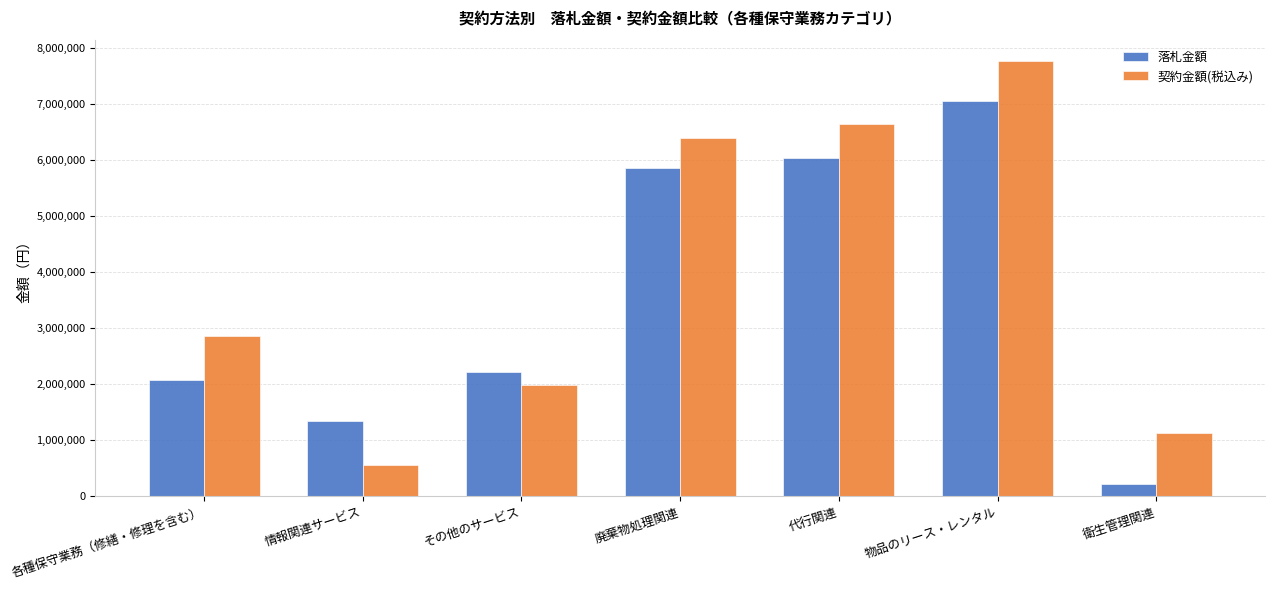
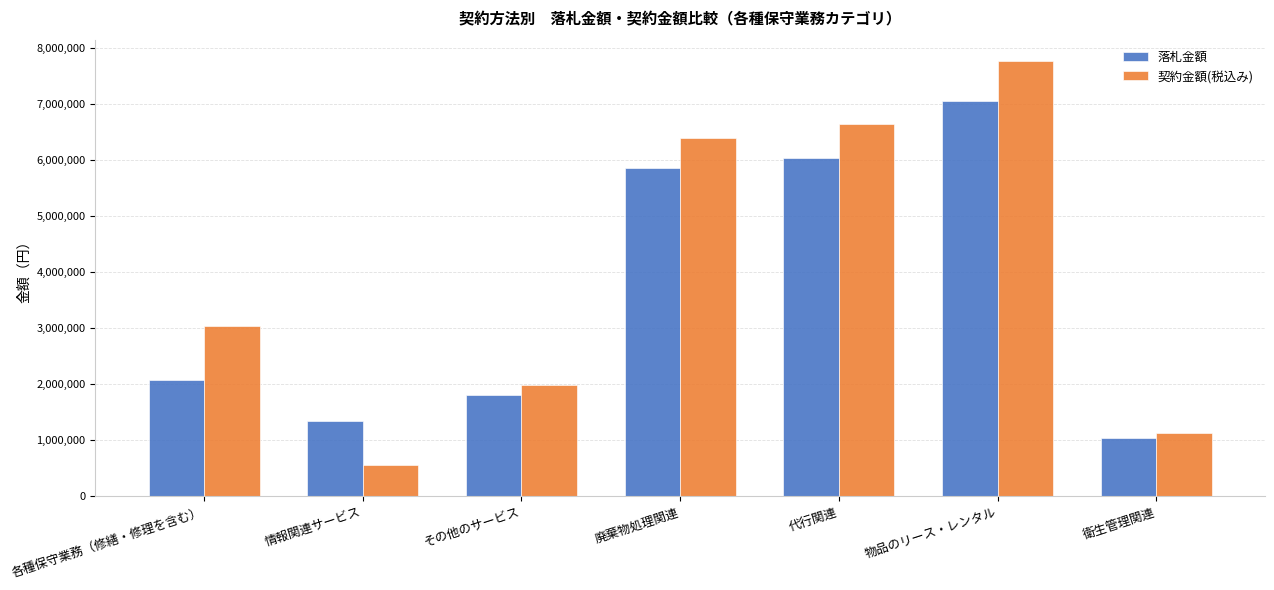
  {
    "落札金額": {
      "各種保守業務（修繕・修理を含む）": "2,100,000",
      "情報関連サービス": "1,300,000",
-     "その他のサービス": "2,200,000",
+     "その他のサービス": "1,800,000",
      "廃棄物処理関連": "5,800,000",
      "代行関連": "6,000,000",
      "物品のリース・レンタル": "7,100,000",
-     "衛生管理関連": "200,000"
+     "衛生管理関連": "1,000,000"
    },
    "契約金額(税込み)": {
-     "各種保守業務（修繕・修理を含む）": "2,900,000",
+     "各種保守業務（修繕・修理を含む）": "3,000,000",
      "情報関連サービス": "600,000",
      "その他のサービス": "2,000,000",
      "廃棄物処理関連": "6,400,000",
      "代行関連": "6,600,000",
      "物品のリース・レンタル": "7,800,000",
      "衛生管理関連": "1,100,000"
    }
  }
